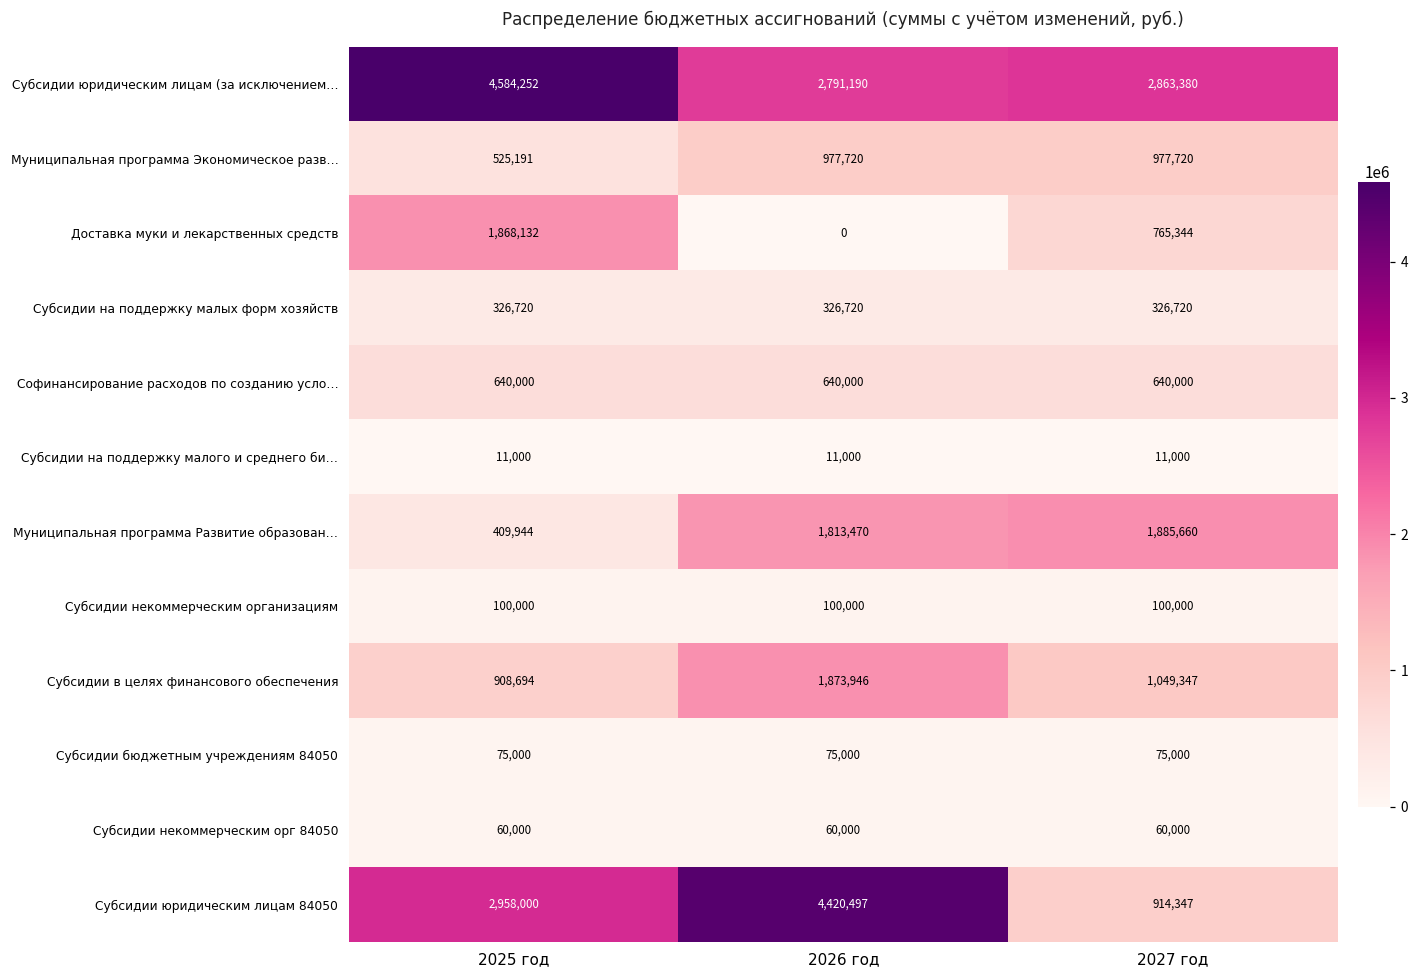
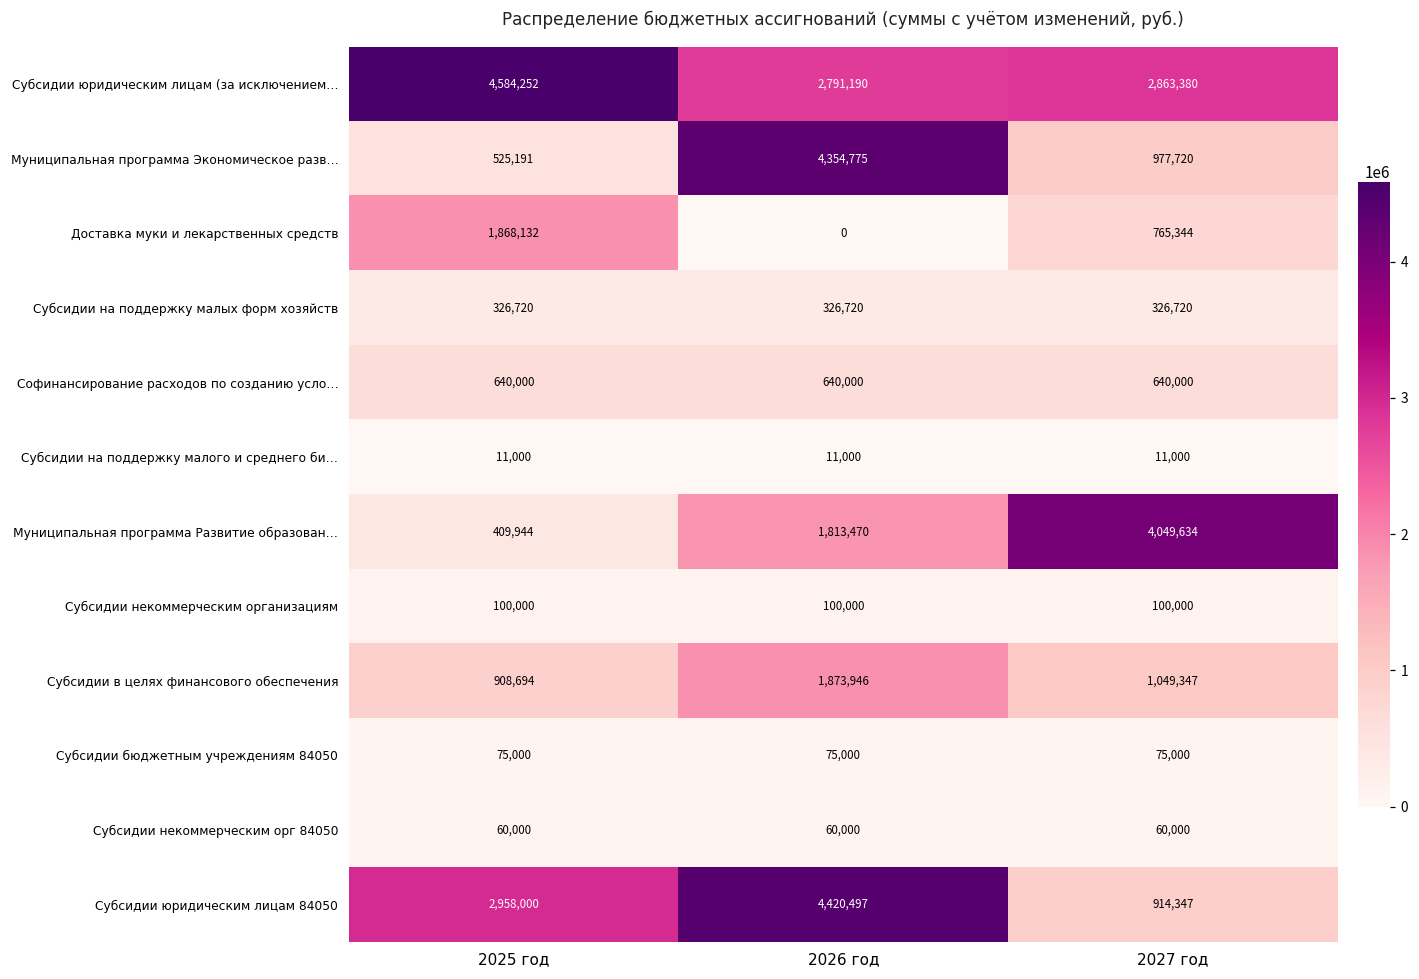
  {
    "Субсидии юридическим лицам (за исключением…": {
      "2025 год": "4,584,252",
      "2026 год": "2,791,190",
      "2027 год": "2,863,380"
    },
    "Муниципальная программа Экономическое разв…": {
      "2025 год": "525,191",
-     "2026 год": "977,720",
+     "2026 год": "4,354,775",
      "2027 год": "977,720"
    },
    "Доставка муки и лекарственных средств": {
      "2025 год": "1,868,132",
      "2026 год": "0",
      "2027 год": "765,344"
    },
    "Субсидии на поддержку малых форм хозяйств": {
      "2025 год": "326,720",
      "2026 год": "326,720",
      "2027 год": "326,720"
    },
    "Софинансирование расходов по созданию усло…": {
      "2025 год": "640,000",
      "2026 год": "640,000",
      "2027 год": "640,000"
    },
    "Субсидии на поддержку малого и среднего би…": {
      "2025 год": "11,000",
      "2026 год": "11,000",
      "2027 год": "11,000"
    },
    "Муниципальная программа Развитие образован…": {
      "2025 год": "409,944",
      "2026 год": "1,813,470",
-     "2027 год": "1,885,660"
+     "2027 год": "4,049,634"
    },
    "Субсидии некоммерческим организациям": {
      "2025 год": "100,000",
      "2026 год": "100,000",
      "2027 год": "100,000"
    },
    "Субсидии в целях финансового обеспечения": {
      "2025 год": "908,694",
      "2026 год": "1,873,946",
      "2027 год": "1,049,347"
    },
    "Субсидии бюджетным учреждениям 84050": {
      "2025 год": "75,000",
      "2026 год": "75,000",
      "2027 год": "75,000"
    },
    "Субсидии некоммерческим орг 84050": {
      "2025 год": "60,000",
      "2026 год": "60,000",
      "2027 год": "60,000"
    },
    "Субсидии юридическим лицам 84050": {
      "2025 год": "2,958,000",
      "2026 год": "4,420,497",
      "2027 год": "914,347"
    }
  }
